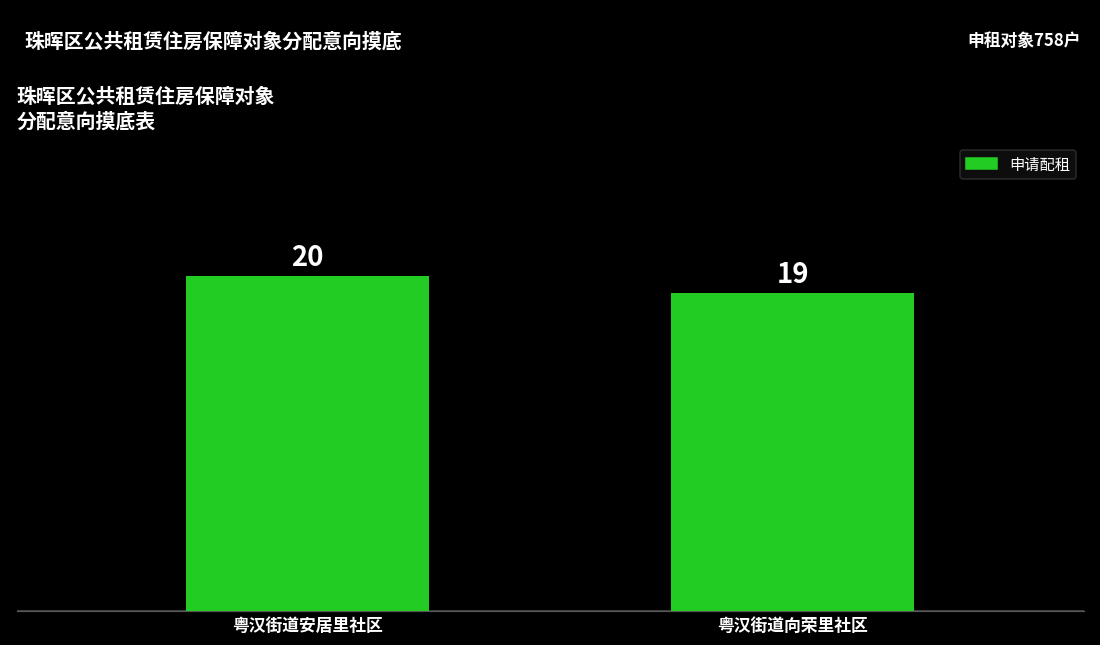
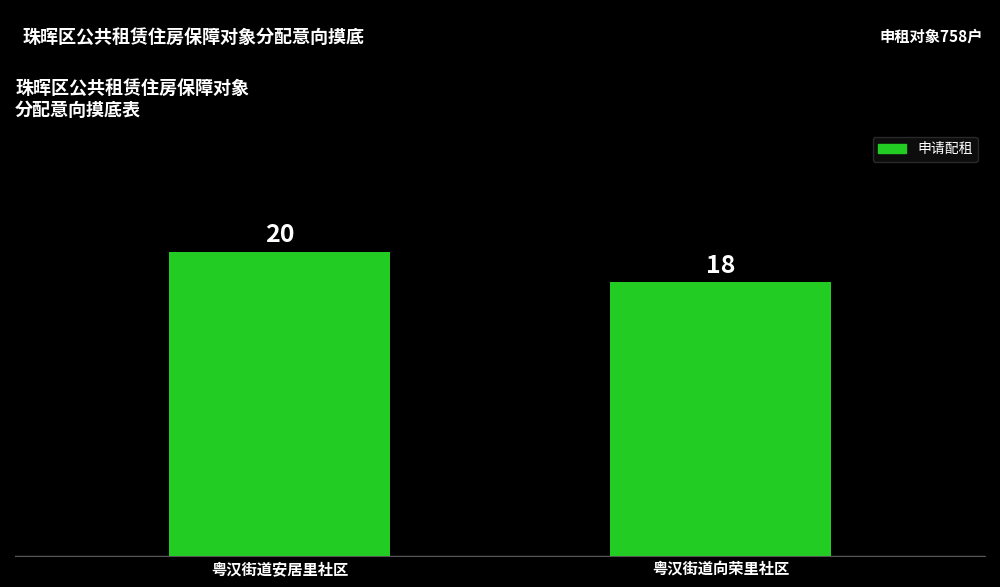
  {
    "粤汉街道安居里社区": 20,
-   "粤汉街道向荣里社区": 19
+   "粤汉街道向荣里社区": 18
  }
